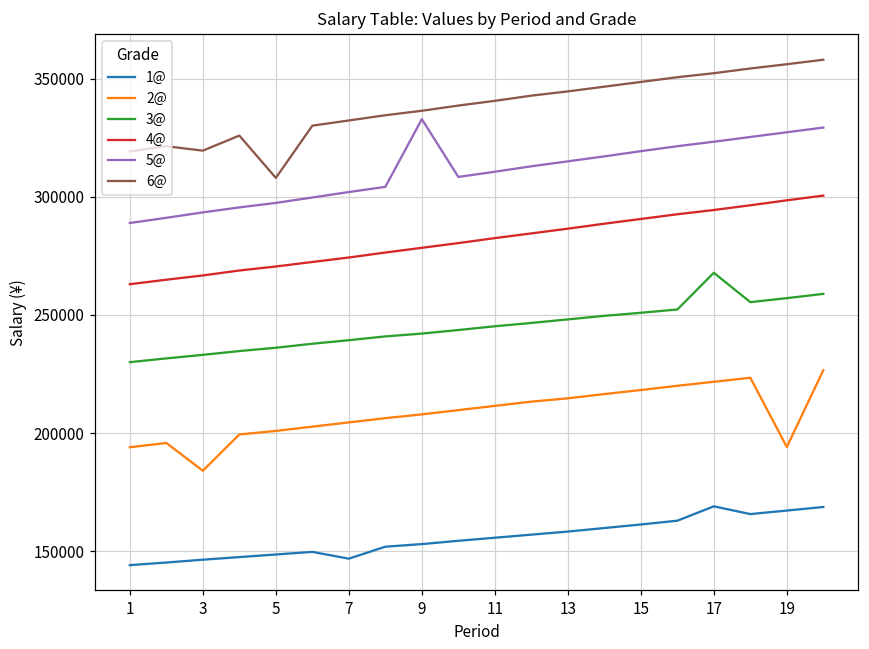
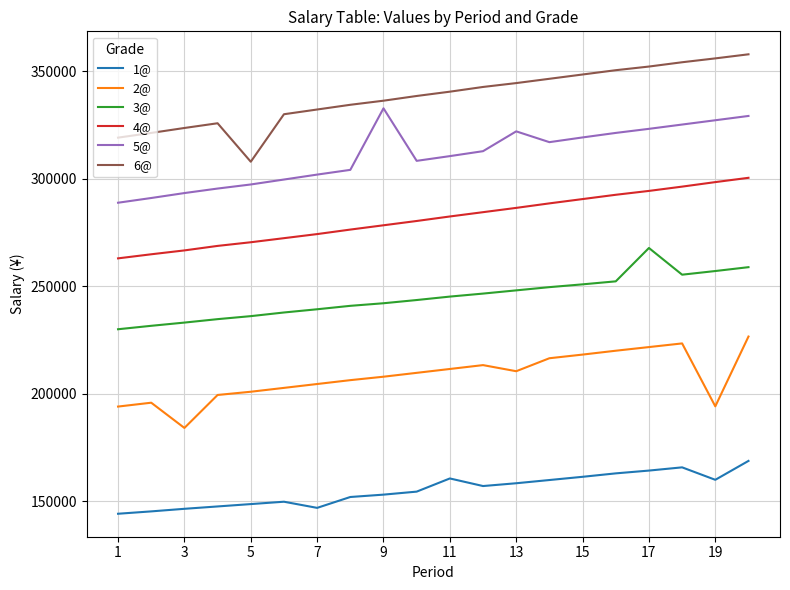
  {
    "1@": {
      "1": 144000,
      "3": 146000,
      "5": 149000,
      "7": 147000,
      "9": 153000,
-     "11": 156000,
+     "11": 161000,
      "13": 158000,
      "15": 161000,
-     "17": 169000,
-     "19": 167000
+     "17": 164000,
+     "19": 160000
    },
    "2@": {
      "1": 194000,
      "3": 184000,
      "5": 201000,
      "7": 205000,
      "9": 208000,
      "11": 212000,
-     "13": 215000,
+     "13": 210000,
      "15": 218000,
      "17": 222000,
      "19": 194000
    },
    "3@": {
      "1": 230000,
      "3": 233000,
      "5": 236000,
      "7": 239000,
      "9": 242000,
      "11": 245000,
      "13": 248000,
      "15": 251000,
      "17": 268000,
      "19": 257000
    },
    "4@": {
      "1": 263000,
      "3": 267000,
      "5": 271000,
      "7": 274000,
      "9": 278000,
      "11": 283000,
      "13": 287000,
      "15": 291000,
      "17": 294000,
      "19": 299000
    },
    "5@": {
      "1": 289000,
      "3": 293000,
      "5": 297000,
      "7": 302000,
      "9": 333000,
      "11": 311000,
-     "13": 315000,
+     "13": 322000,
      "15": 319000,
      "17": 323000,
      "19": 327000
    },
    "6@": {
-     "3": 320000,
+     "3": 324000,
      "5": 308000,
      "7": 332000,
      "9": 336000,
      "11": 341000,
      "13": 345000,
      "15": 349000,
      "17": 352000,
      "19": 356000
    }
  }
